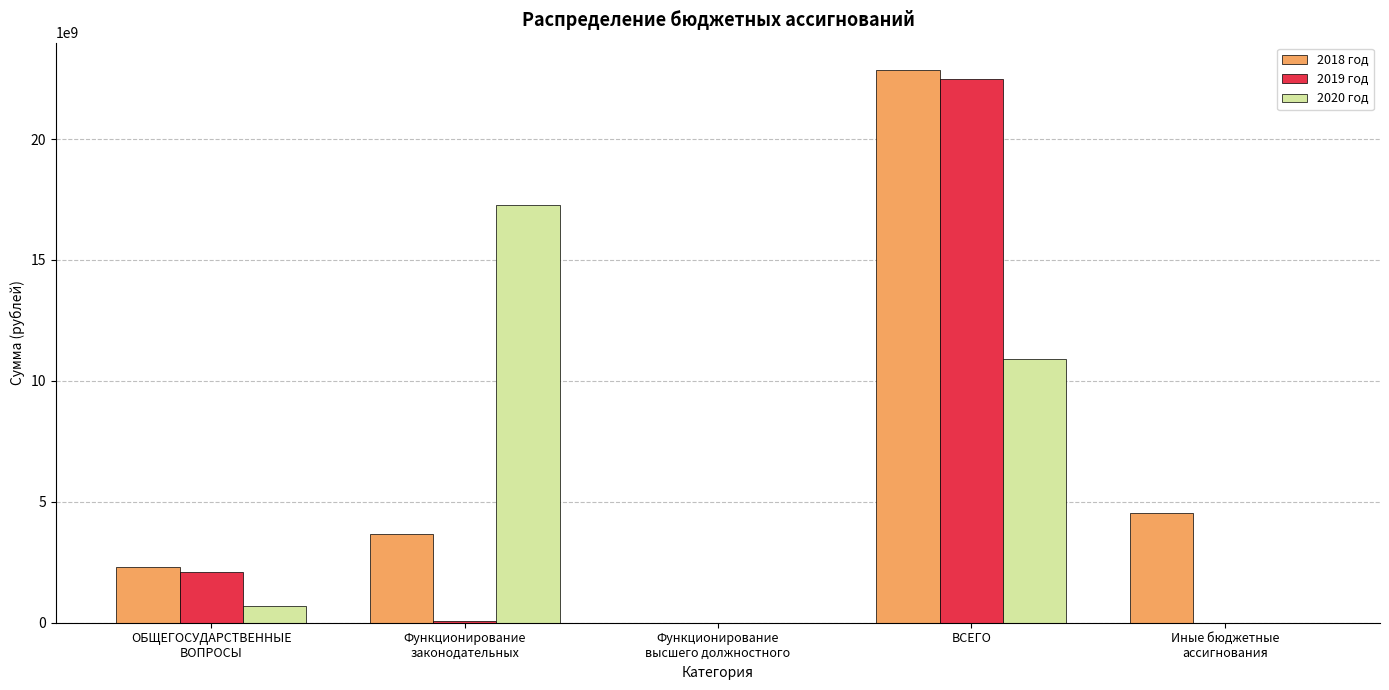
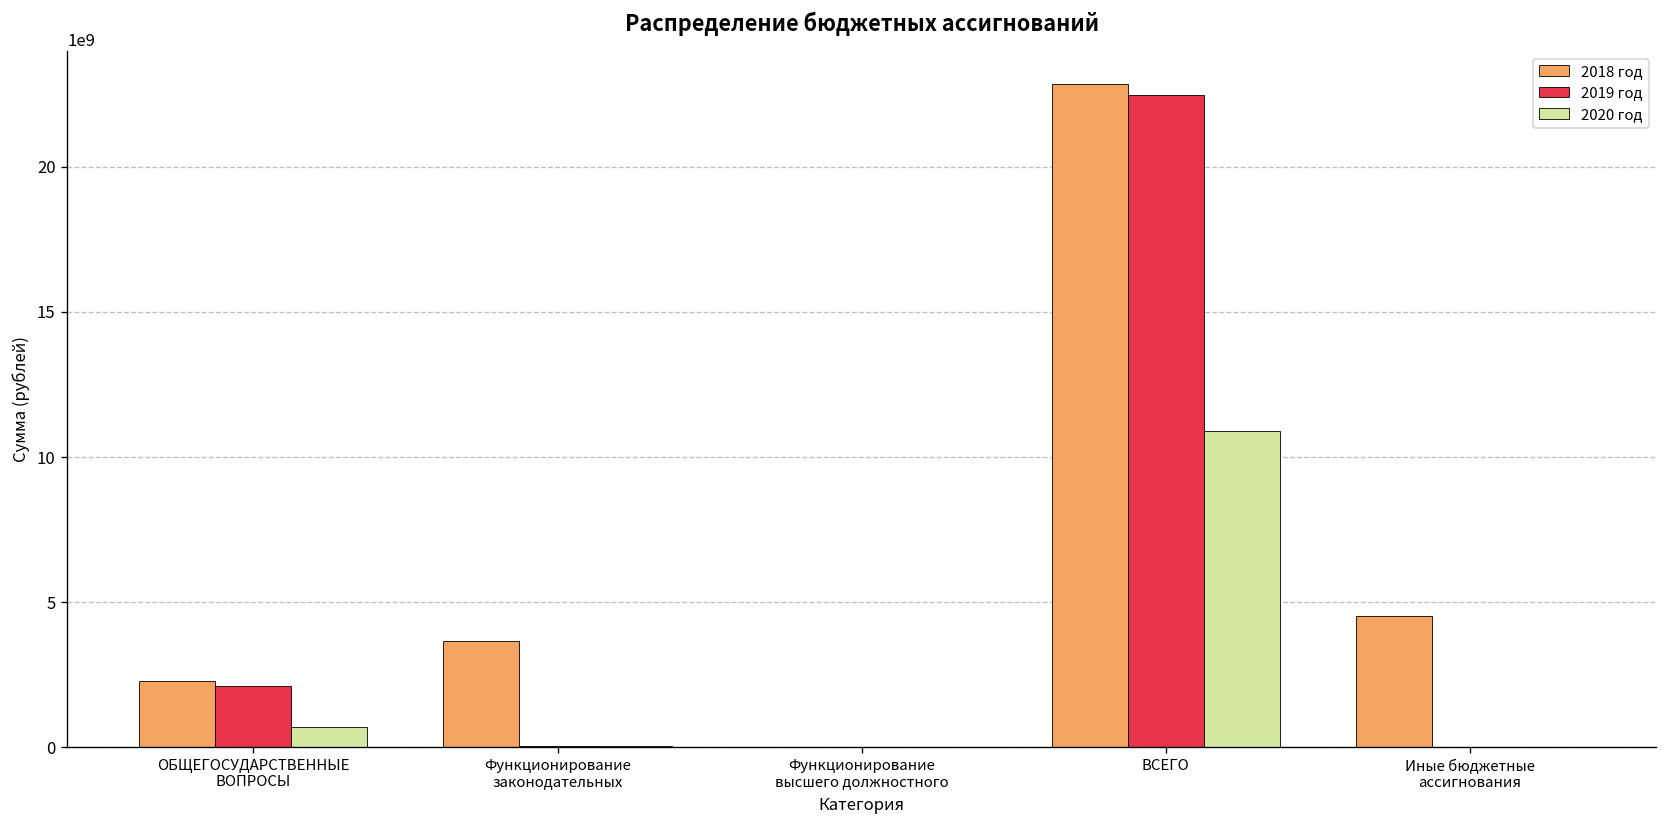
  {
    "2018 год": {
      "ОБЩЕГОСУДАРСТВЕННЫЕ ВОПРОСЫ": 2300000000,
      "Функционирование законодательных": 3700000000,
      "ВСЕГО": 22800000000,
      "Иные бюджетные ассигнования": 4500000000
    },
    "2019 год": {
      "ОБЩЕГОСУДАРСТВЕННЫЕ ВОПРОСЫ": 2100000000,
      "ВСЕГО": 22500000000
    },
    "2020 год": {
      "ОБЩЕГОСУДАРСТВЕННЫЕ ВОПРОСЫ": 700000000,
-     "Функционирование законодательных": 17300000000,
+     "Функционирование законодательных": 100000000,
      "ВСЕГО": 10900000000
    }
  }
